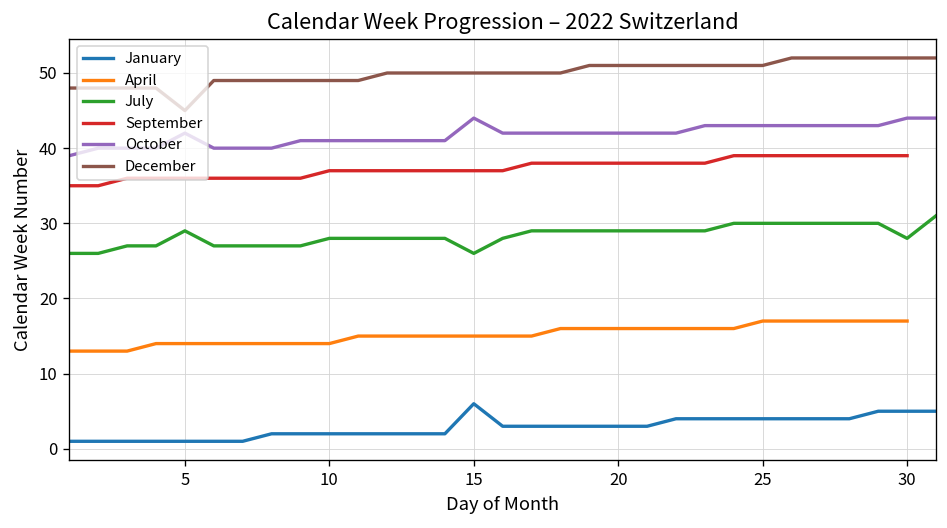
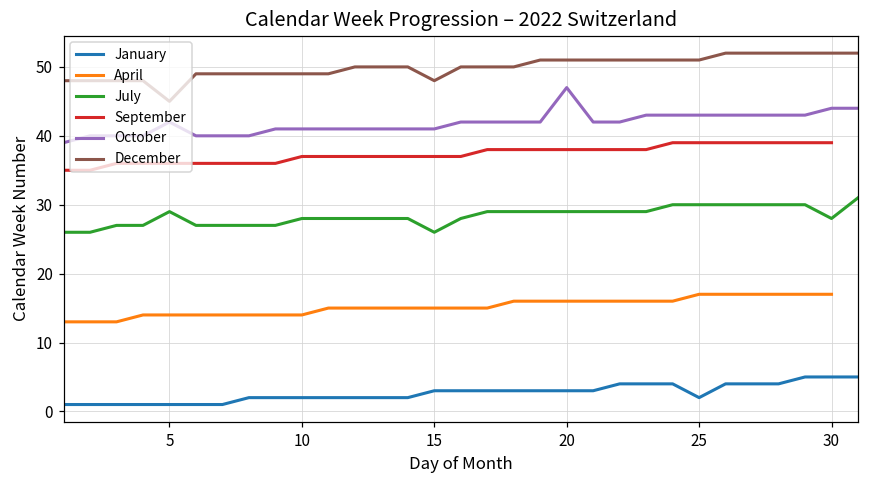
  {
    "January": {
      "5": 1,
      "10": 2,
-     "15": 6,
+     "15": 3,
      "20": 3,
-     "25": 4,
+     "25": 2,
      "30": 5
    },
    "July": {
      "5": 29,
      "10": 28,
      "15": 26,
      "20": 29,
      "25": 30,
      "30": 28
    },
    "October": {
      "10": 41,
-     "15": 44,
-     "20": 42,
+     "15": 41,
+     "20": 47,
      "25": 43,
      "30": 44
    },
    "December": {
      "10": 49,
-     "15": 50,
+     "15": 48,
      "20": 51,
      "25": 51,
      "30": 52
    }
  }
